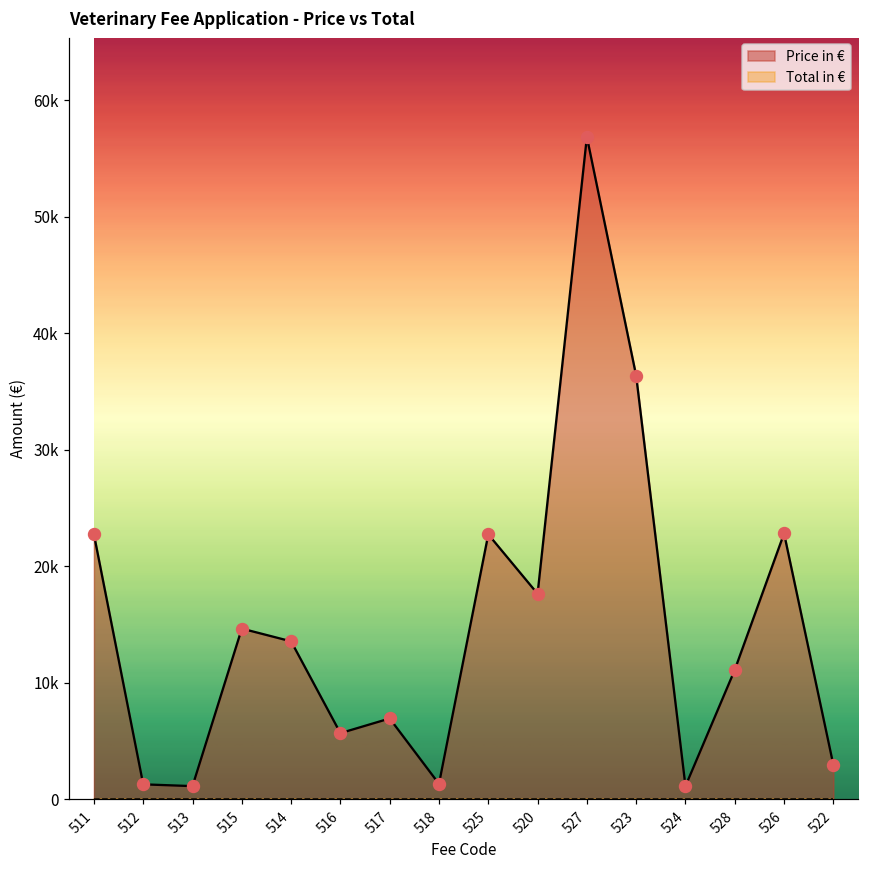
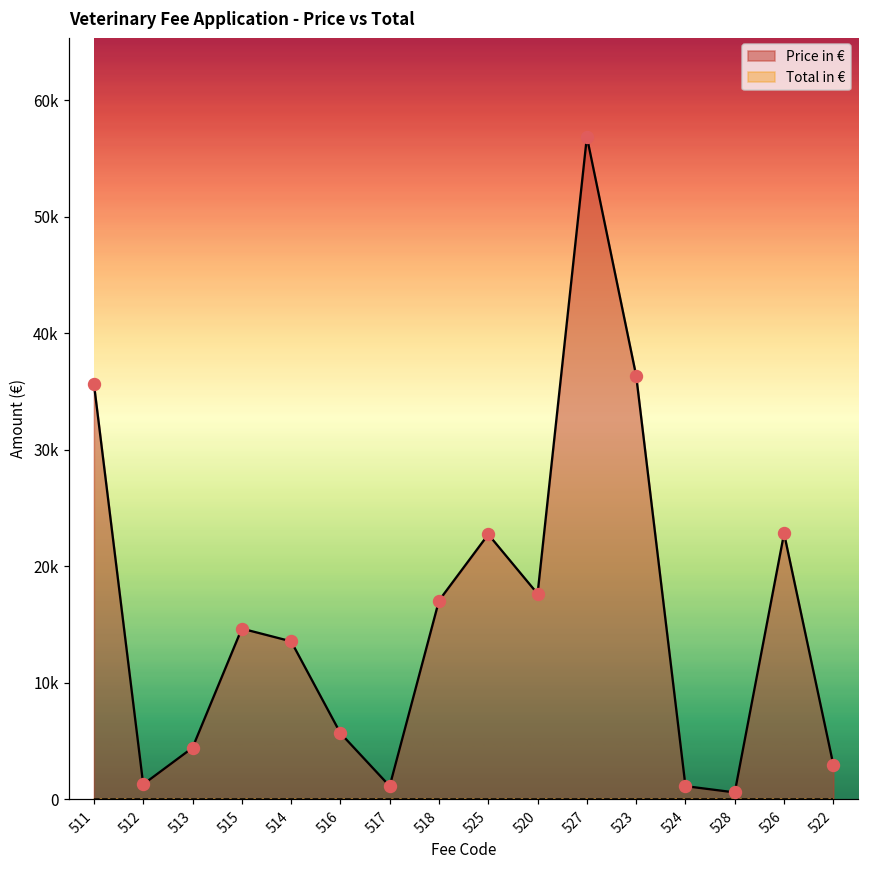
  {
    "Price in €": {
-     "511": 22800,
+     "511": 35700,
      "512": 1300,
-     "513": 1100,
+     "513": 4400,
      "515": 14700,
      "514": 13600,
      "516": 5700,
-     "517": 6900,
-     "518": 1300,
+     "517": 1100,
+     "518": 17100,
      "525": 22800,
      "520": 17700,
      "527": 56900,
      "523": 36400,
      "524": 1100,
-     "528": 11100,
+     "528": 600,
      "526": 22800,
      "522": 3000
    },
    "Total in €": {
      "511": 0,
      "512": 0,
      "513": 0,
      "515": 0,
      "514": 0,
      "516": 0,
      "517": 0,
      "518": 0,
      "525": 0,
      "520": 0,
      "527": 0,
      "523": 0,
      "524": 0,
      "528": 0,
      "526": 0,
      "522": 0
    }
  }
